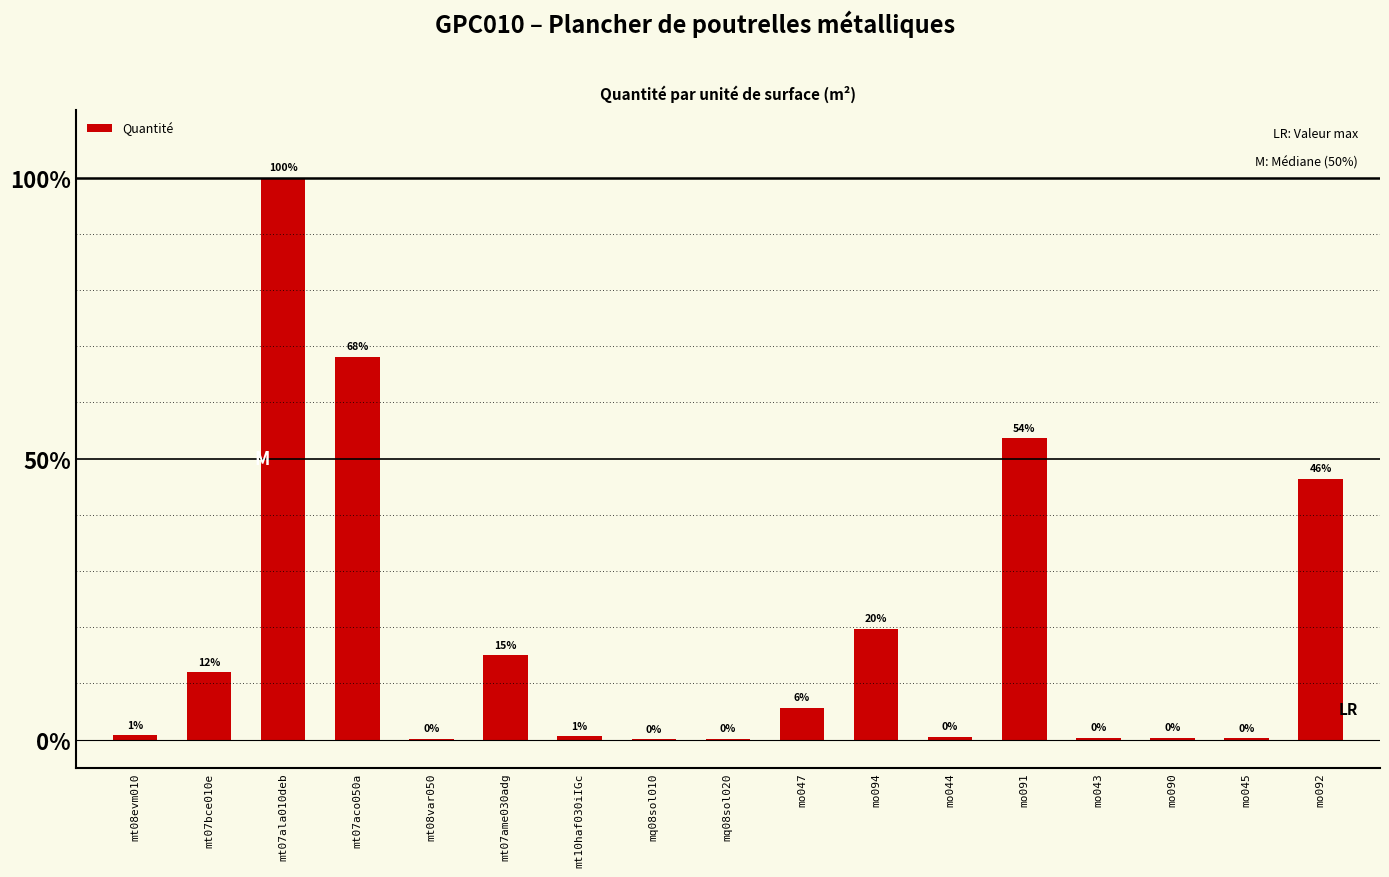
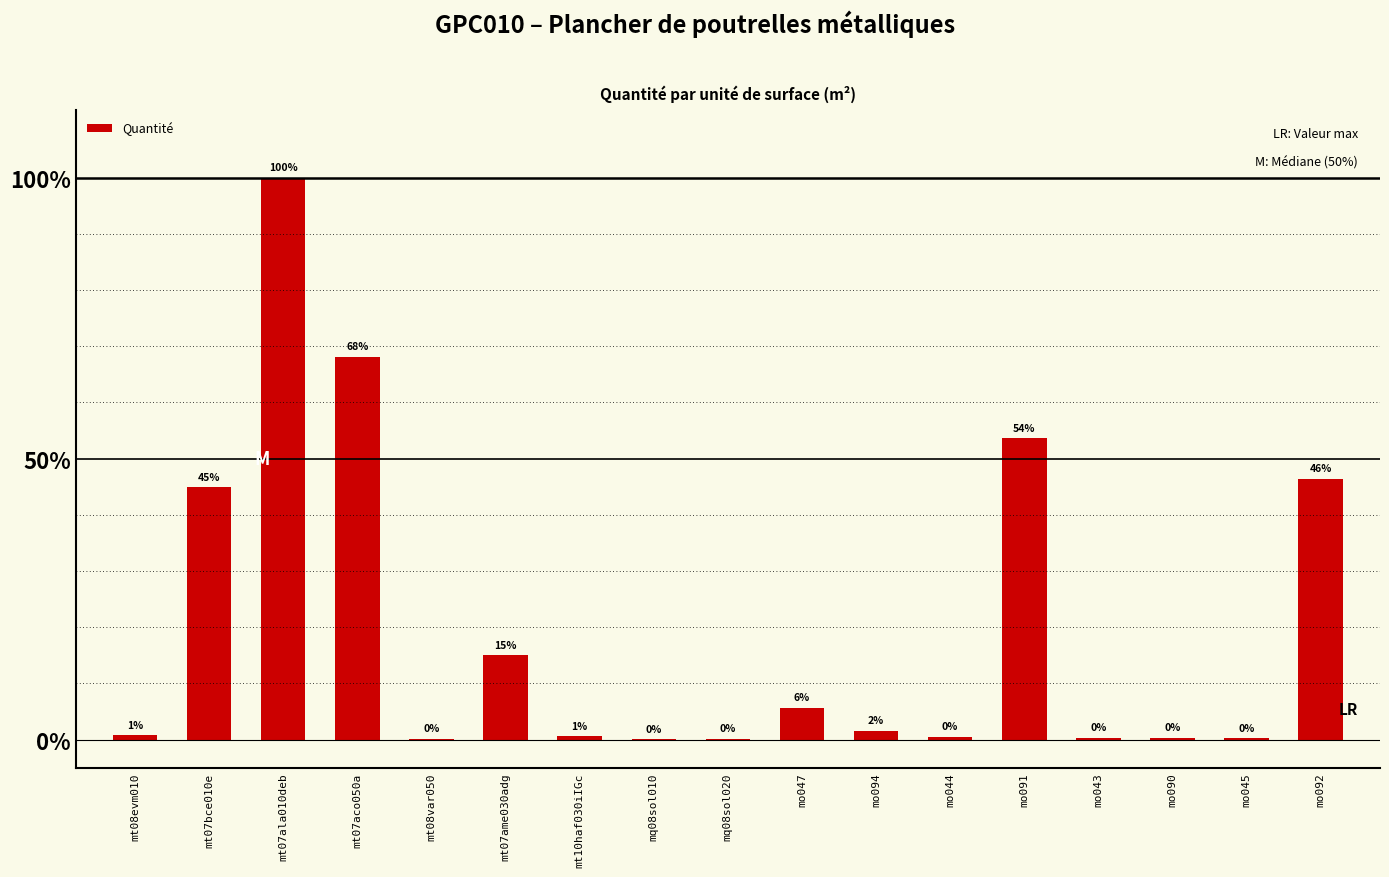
  {
    "mt08evm010": "1%",
-   "mt07bce010e": "12%",
+   "mt07bce010e": "45%",
    "mt07ala010deb": "100%",
    "mt07aco050a": "68%",
    "mt08var050": "0%",
    "mt07ame030adg": "15%",
    "mt10haf030iIGc": "1%",
    "mq08sol010": "0%",
    "mq08sol020": "0%",
    "mo047": "6%",
-   "mo094": "20%",
+   "mo094": "2%",
    "mo044": "0%",
    "mo091": "54%",
    "mo043": "0%",
    "mo090": "0%",
    "mo045": "0%",
    "mo092": "46%"
  }
